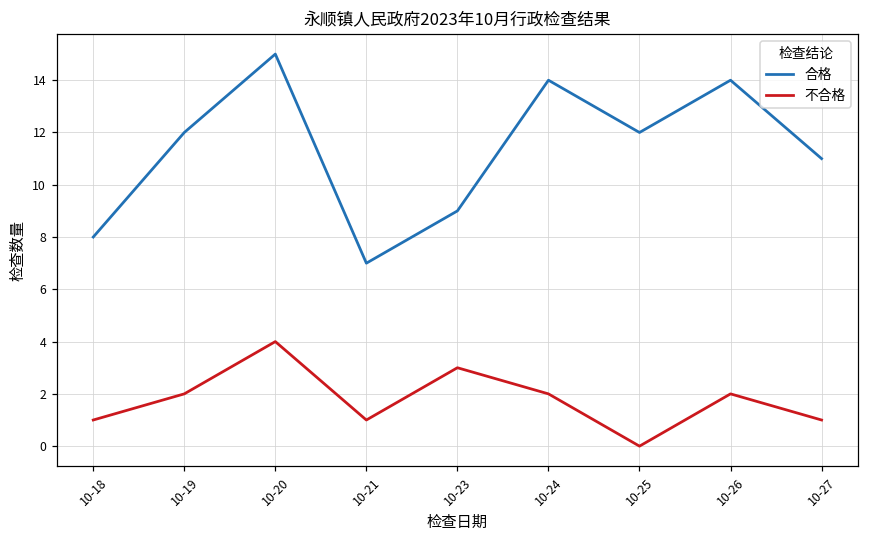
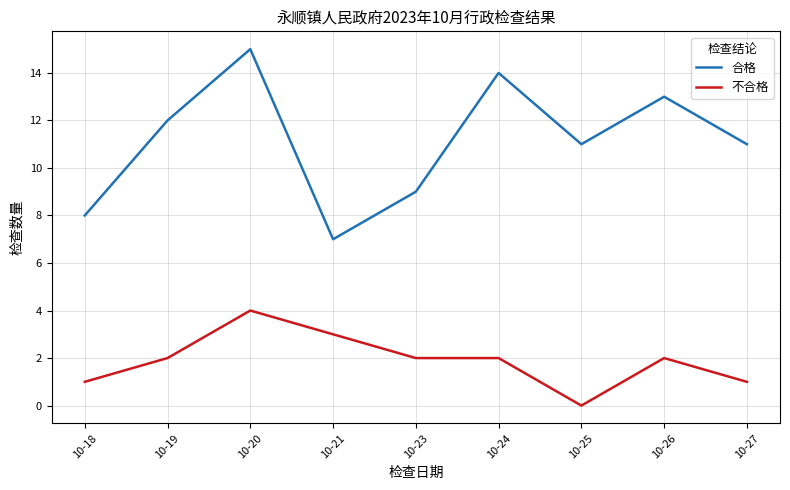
  {
    "合格": {
      "10-18": 8,
      "10-19": 12,
      "10-20": 15,
      "10-21": 7,
      "10-23": 9,
      "10-24": 14,
-     "10-25": 12,
-     "10-26": 14,
+     "10-25": 11,
+     "10-26": 13,
      "10-27": 11
    },
    "不合格": {
      "10-18": 1,
      "10-19": 2,
      "10-20": 4,
-     "10-21": 1,
-     "10-23": 3,
+     "10-21": 3,
+     "10-23": 2,
      "10-24": 2,
      "10-25": 0,
      "10-26": 2,
      "10-27": 1
    }
  }
